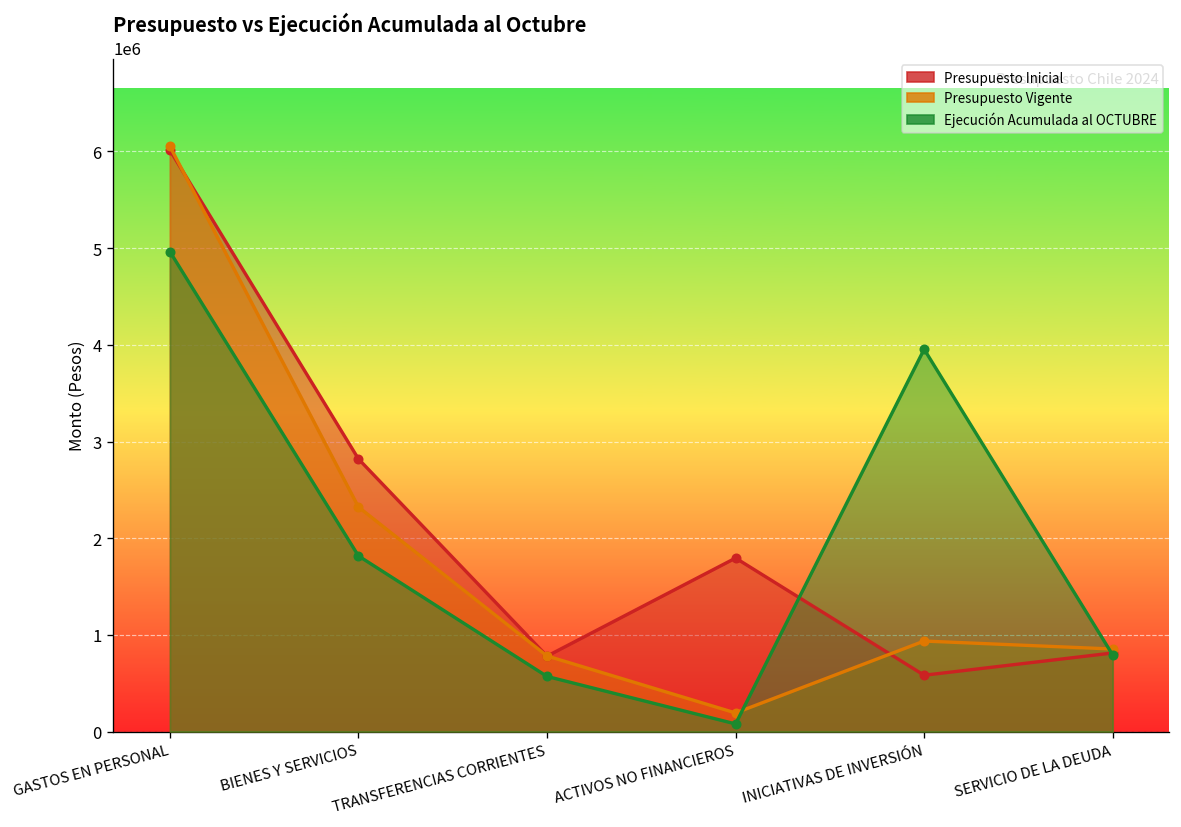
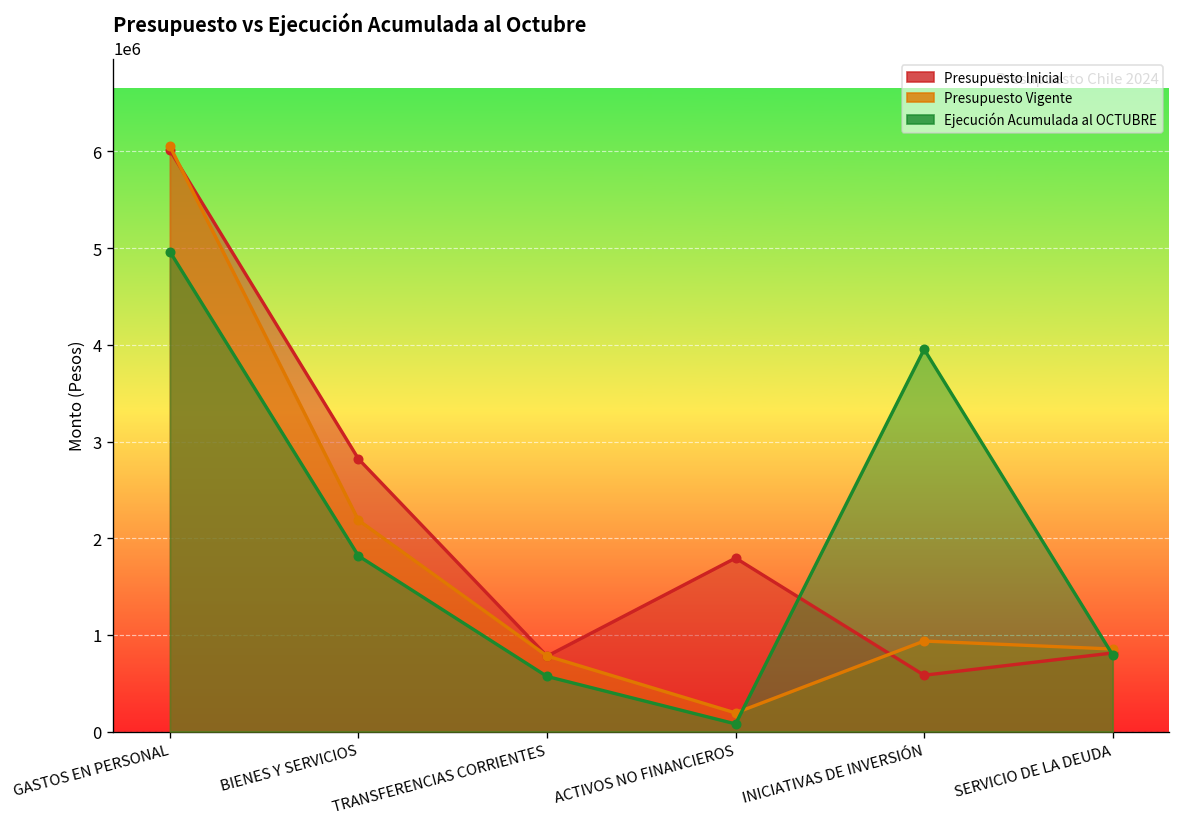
  {
    "Presupuesto Inicial": {
      "GASTOS EN PERSONAL": 6000000,
      "BIENES Y SERVICIOS": 2800000,
      "ACTIVOS NO FINANCIEROS": 1800000,
      "INICIATIVAS DE INVERSIÓN": 600000
    },
    "Presupuesto Vigente": {
      "GASTOS EN PERSONAL": 6100000,
-     "BIENES Y SERVICIOS": 2300000,
+     "BIENES Y SERVICIOS": 2200000,
      "ACTIVOS NO FINANCIEROS": 200000,
      "INICIATIVAS DE INVERSIÓN": 900000,
      "SERVICIO DE LA DEUDA": 900000
    },
    "Ejecución Acumulada al OCTUBRE": {
      "GASTOS EN PERSONAL": 5000000,
      "BIENES Y SERVICIOS": 1800000,
      "TRANSFERENCIAS CORRIENTES": 600000,
      "ACTIVOS NO FINANCIEROS": 100000,
      "INICIATIVAS DE INVERSIÓN": 4000000
    }
  }
